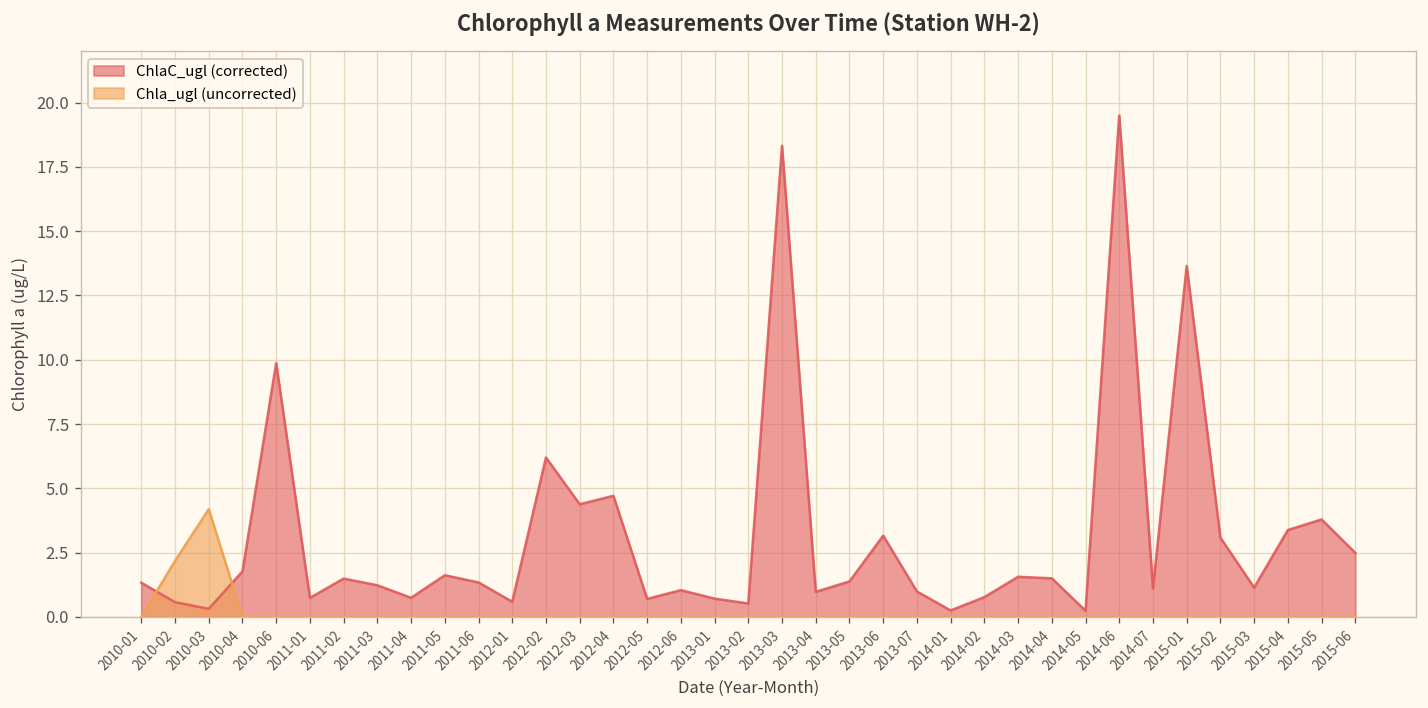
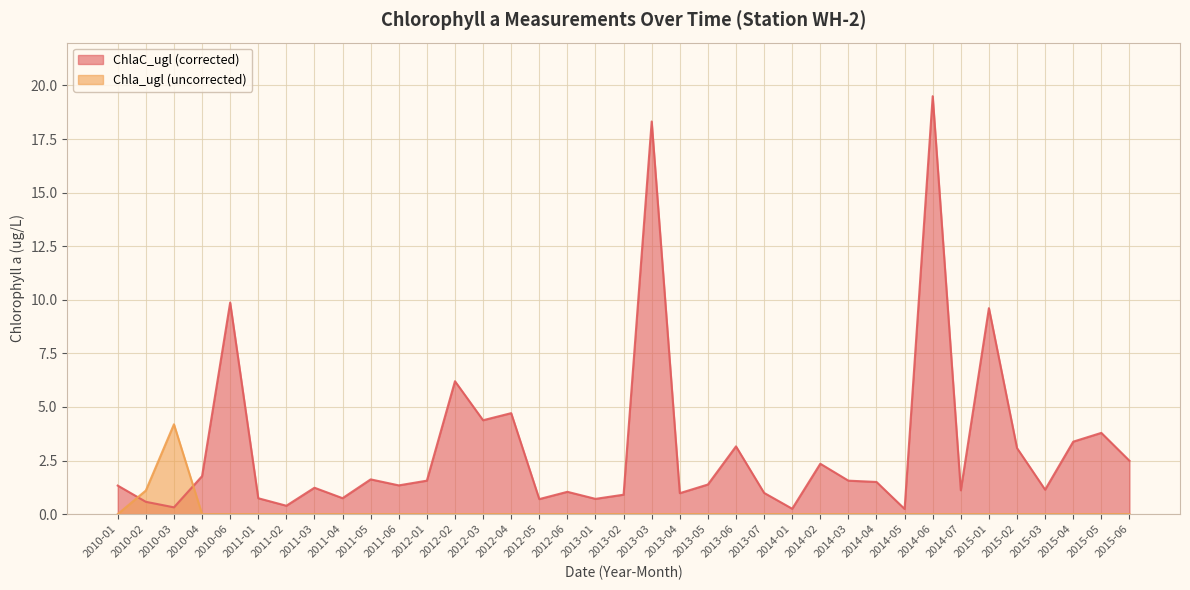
  {
    "ChlaC_ugl (corrected)": {
      "2010-01": 1.3,
      "2010-02": 0.6,
      "2010-03": 0.3,
      "2010-04": 1.8,
      "2010-06": 9.9,
      "2011-01": 0.7,
-     "2011-02": 1.5,
+     "2011-02": 0.4,
      "2011-03": 1.2,
      "2011-04": 0.7,
      "2011-05": 1.6,
      "2011-06": 1.3,
-     "2012-01": 0.6,
+     "2012-01": 1.6,
      "2012-02": 6.2,
      "2012-03": 4.4,
      "2012-04": 4.7,
      "2012-05": 0.7,
      "2012-06": 1.0,
      "2013-01": 0.7,
-     "2013-02": 0.5,
+     "2013-02": 0.9,
      "2013-03": 18.3,
      "2013-04": 1.0,
      "2013-05": 1.4,
      "2013-06": 3.2,
      "2013-07": 1.0,
      "2014-01": 0.3,
-     "2014-02": 0.8,
+     "2014-02": 2.4,
      "2014-03": 1.6,
      "2014-04": 1.5,
      "2014-05": 0.2,
      "2014-06": 19.5,
      "2014-07": 1.1,
-     "2015-01": 13.7,
+     "2015-01": 9.6,
      "2015-02": 3.1,
      "2015-03": 1.1,
      "2015-04": 3.4,
      "2015-05": 3.8,
      "2015-06": 2.5
    },
    "Chla_ugl (uncorrected)": {
      "2010-01": 0.0,
-     "2010-02": 2.2,
+     "2010-02": 1.1,
      "2010-03": 4.2,
      "2010-04": 0.0,
      "2010-06": 0.0,
      "2011-01": 0.0,
      "2011-02": 0.0,
      "2011-03": 0.0,
      "2011-04": 0.0,
      "2011-05": 0.0,
      "2011-06": 0.0,
      "2012-01": 0.0,
      "2012-02": 0.0,
      "2012-03": 0.0,
      "2012-04": 0.0,
      "2012-05": 0.0,
      "2012-06": 0.0,
      "2013-01": 0.0,
      "2013-02": 0.0,
      "2013-03": 0.0,
      "2013-04": 0.0,
      "2013-05": 0.0,
      "2013-06": 0.0,
      "2013-07": 0.0,
      "2014-01": 0.0,
      "2014-02": 0.0,
      "2014-03": 0.0,
      "2014-04": 0.0,
      "2014-05": 0.0,
      "2014-06": 0.0,
      "2014-07": 0.0,
      "2015-01": 0.0,
      "2015-02": 0.0,
      "2015-03": 0.0,
      "2015-04": 0.0,
      "2015-05": 0.0,
      "2015-06": 0.0
    }
  }
